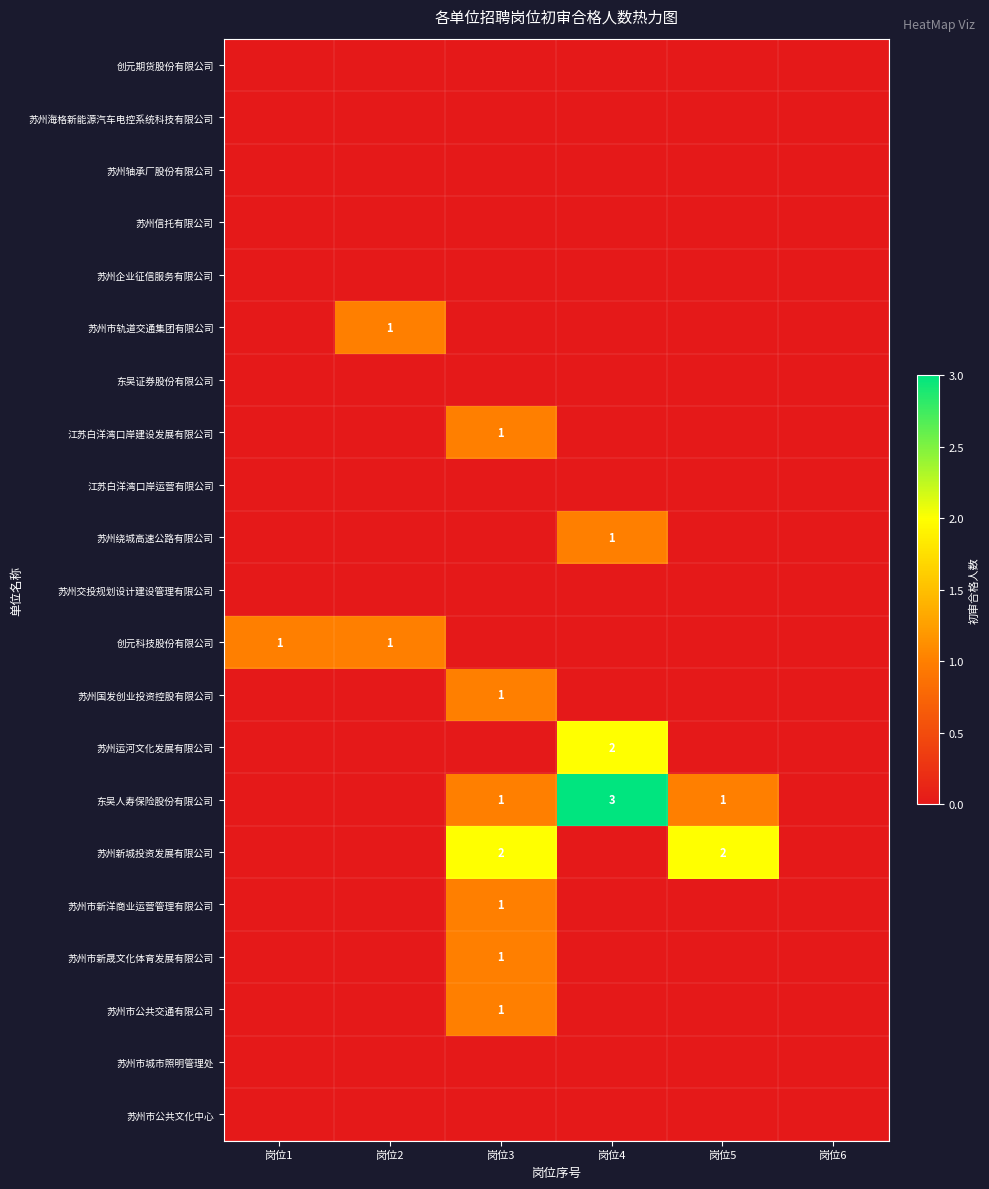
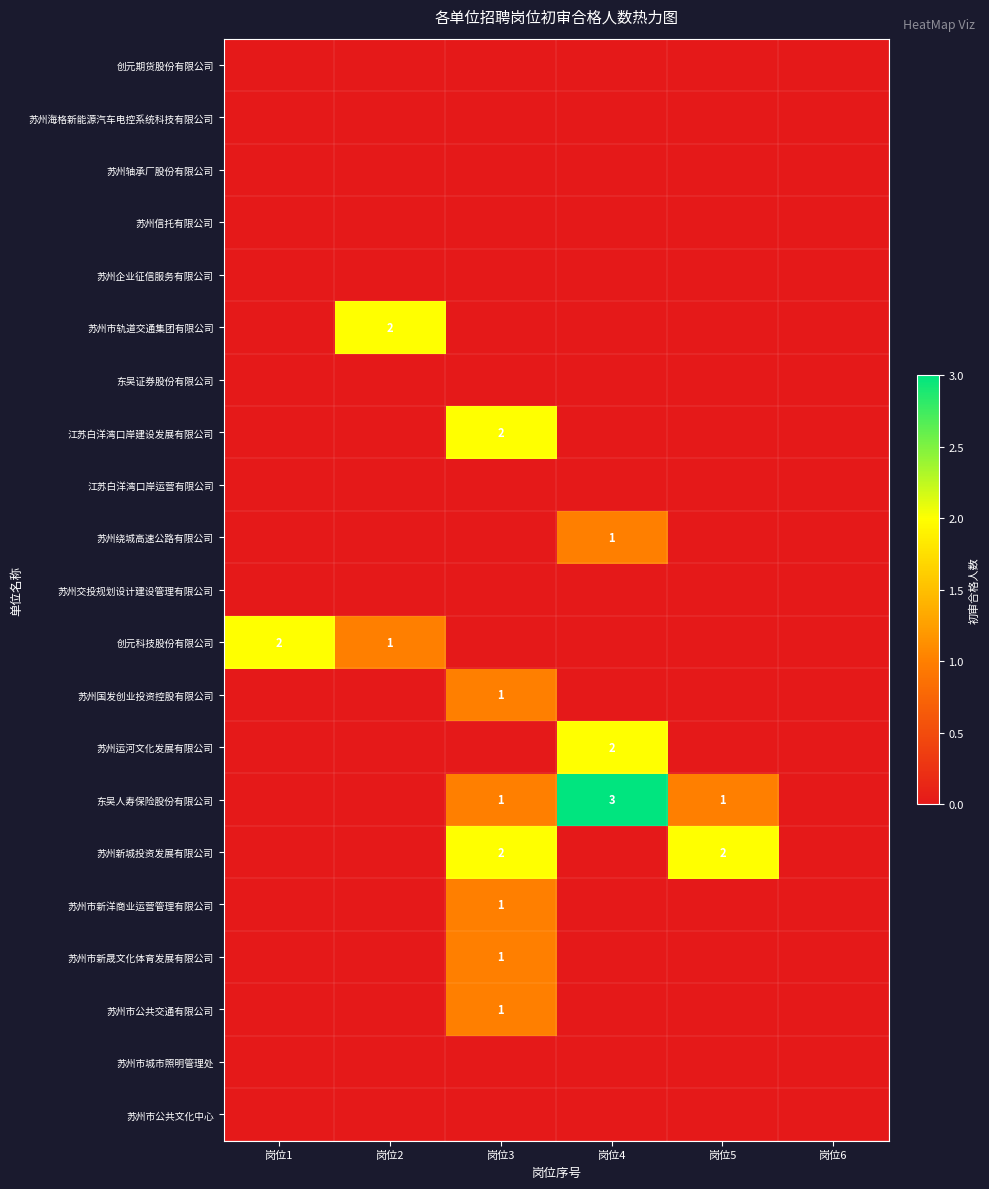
  {
    "苏州市轨道交通集团有限公司": {
-     "岗位2": 1
+     "岗位2": 2
    },
    "江苏白洋湾口岸建设发展有限公司": {
-     "岗位3": 1
+     "岗位3": 2
    },
    "苏州绕城高速公路有限公司": {
      "岗位4": 1
    },
    "创元科技股份有限公司": {
-     "岗位1": 1,
+     "岗位1": 2,
      "岗位2": 1
    },
    "苏州国发创业投资控股有限公司": {
      "岗位3": 1
    },
    "苏州运河文化发展有限公司": {
      "岗位4": 2
    },
    "东吴人寿保险股份有限公司": {
      "岗位3": 1,
      "岗位4": 3,
      "岗位5": 1
    },
    "苏州新城投资发展有限公司": {
      "岗位3": 2,
      "岗位5": 2
    },
    "苏州市新洋商业运营管理有限公司": {
      "岗位3": 1
    },
    "苏州市新晟文化体育发展有限公司": {
      "岗位3": 1
    },
    "苏州市公共交通有限公司": {
      "岗位3": 1
    }
  }
